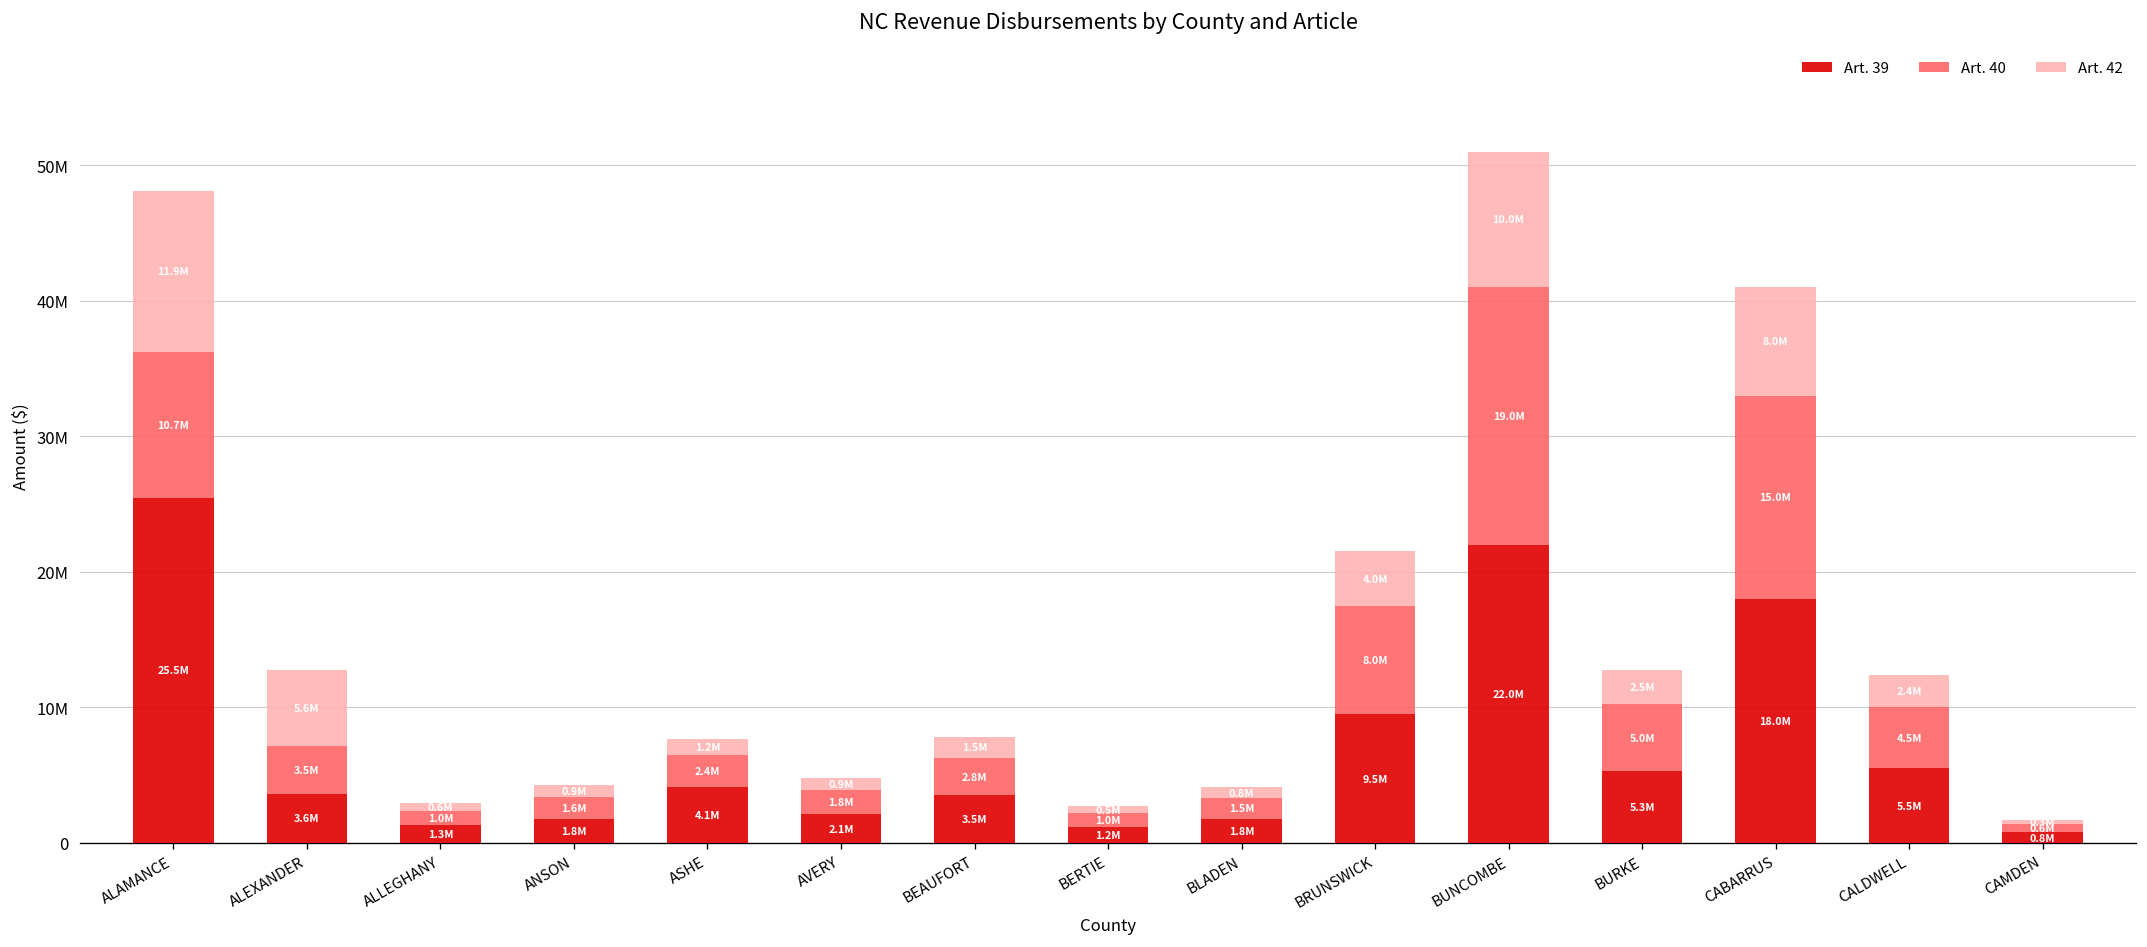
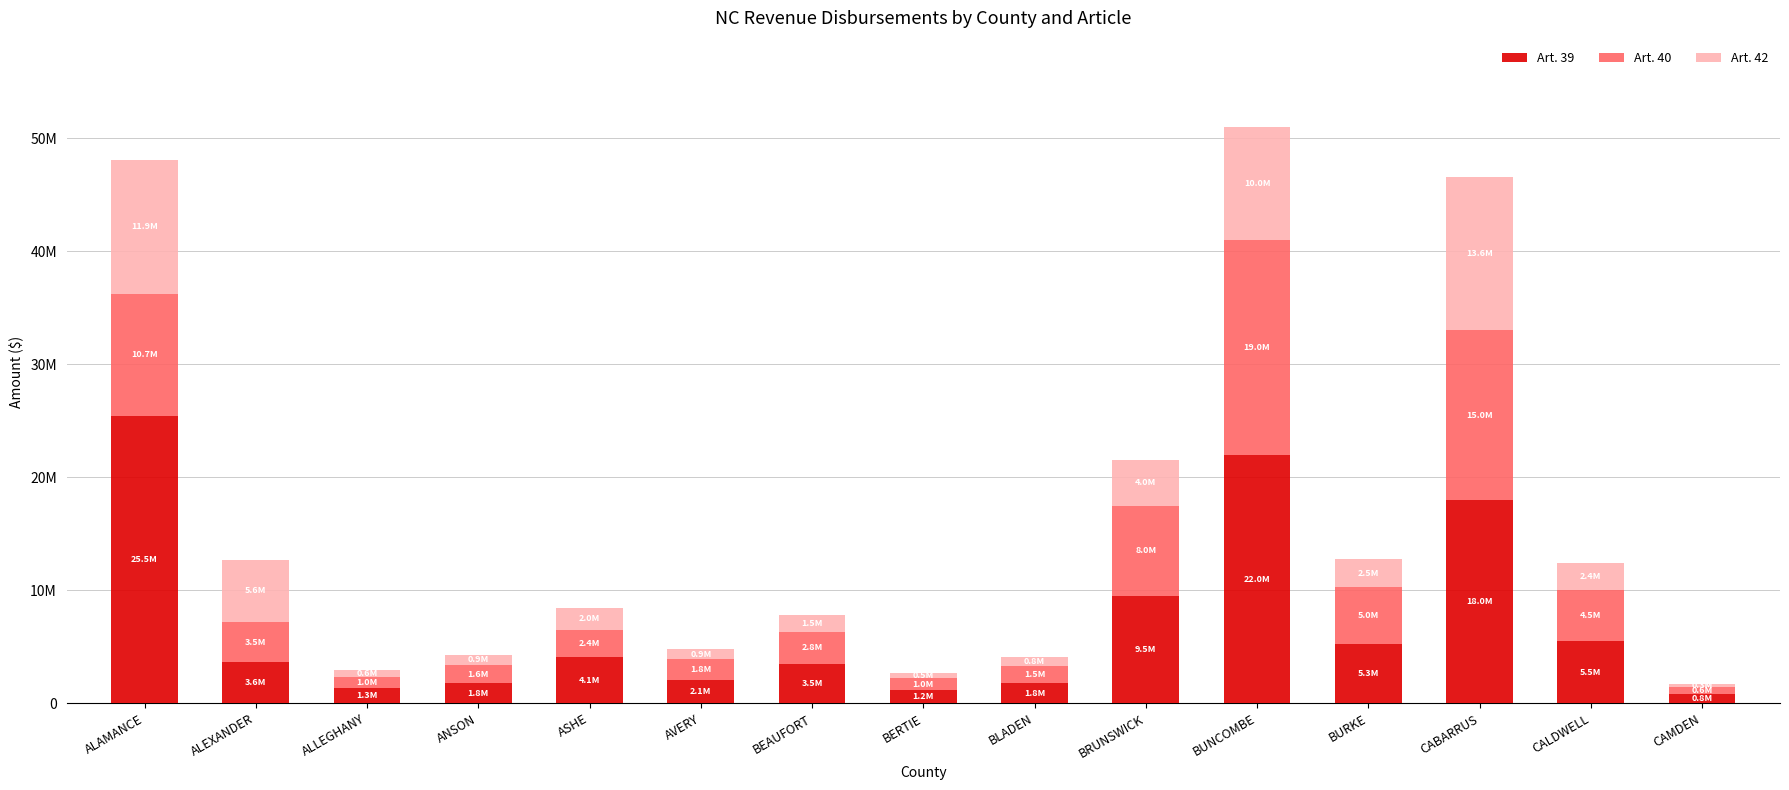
  {
    "Art. 39": {
      "ALAMANCE": "25.5M",
      "ALEXANDER": "3.6M",
      "ALLEGHANY": "1.3M",
      "ANSON": "1.8M",
      "ASHE": "4.1M",
      "AVERY": "2.1M",
      "BEAUFORT": "3.5M",
      "BERTIE": "1.2M",
      "BLADEN": "1.8M",
      "BRUNSWICK": "9.5M",
      "BUNCOMBE": "22.0M",
      "BURKE": "5.3M",
      "CABARRUS": "18.0M",
      "CALDWELL": "5.5M",
      "CAMDEN": "0.8M"
    },
    "Art. 40": {
      "ALAMANCE": "10.7M",
      "ALEXANDER": "3.5M",
      "ALLEGHANY": "1.0M",
      "ANSON": "1.6M",
      "ASHE": "2.4M",
      "AVERY": "1.8M",
      "BEAUFORT": "2.8M",
      "BERTIE": "1.0M",
      "BLADEN": "1.5M",
      "BRUNSWICK": "8.0M",
      "BUNCOMBE": "19.0M",
      "BURKE": "5.0M",
      "CABARRUS": "15.0M",
      "CALDWELL": "4.5M",
      "CAMDEN": "0.6M"
    },
    "Art. 42": {
      "ALAMANCE": "11.9M",
      "ALEXANDER": "5.6M",
      "ALLEGHANY": "0.6M",
      "ANSON": "0.9M",
-     "ASHE": "1.2M",
+     "ASHE": "2.0M",
      "AVERY": "0.9M",
      "BEAUFORT": "1.5M",
      "BERTIE": "0.5M",
      "BLADEN": "0.8M",
      "BRUNSWICK": "4.0M",
      "BUNCOMBE": "10.0M",
      "BURKE": "2.5M",
-     "CABARRUS": "8.0M",
+     "CABARRUS": "13.6M",
      "CALDWELL": "2.4M"
    }
  }
